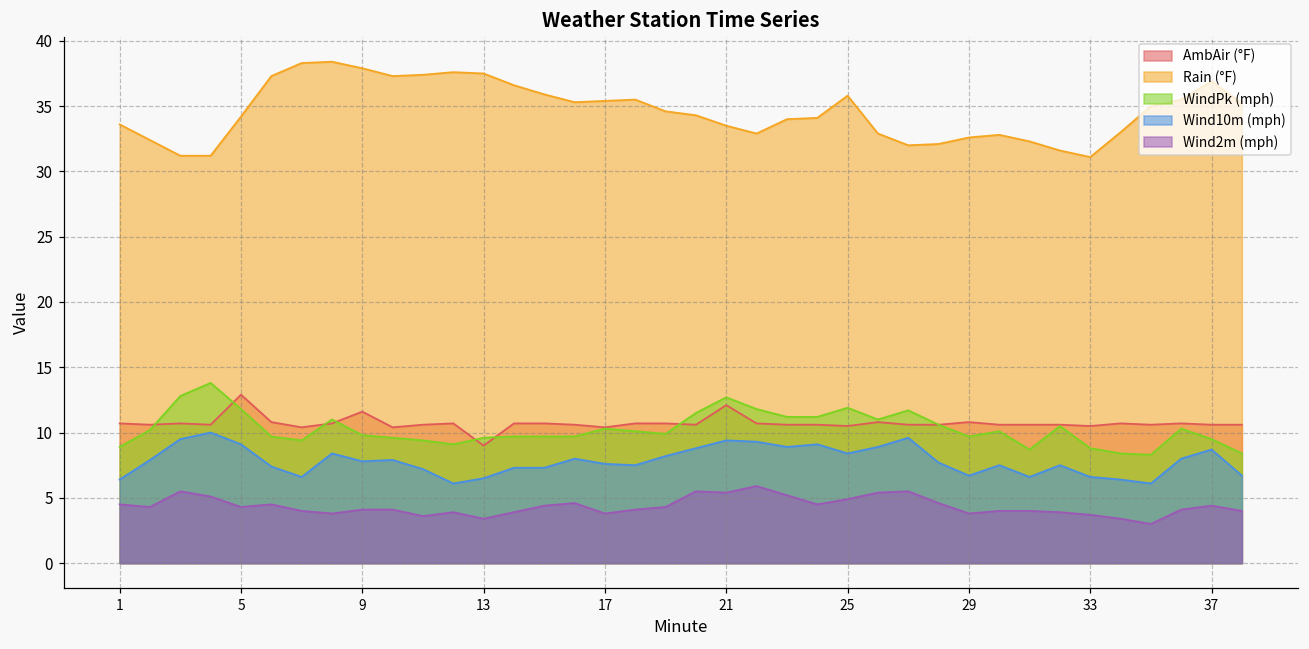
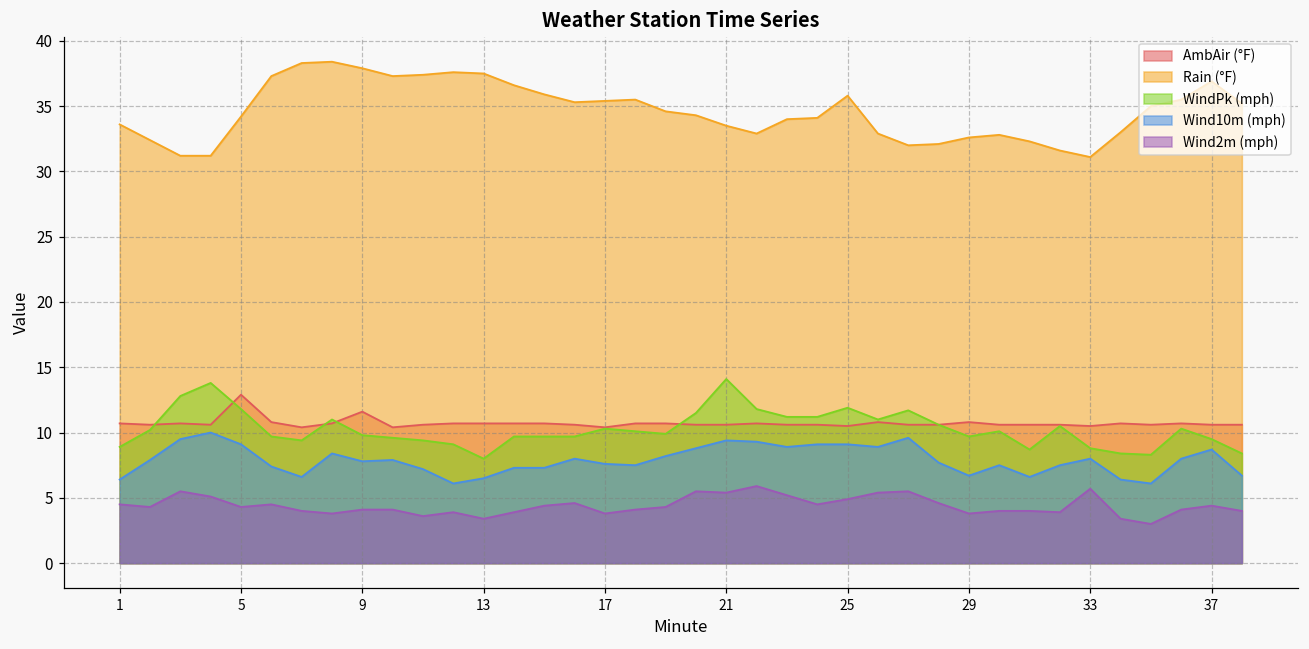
  {
    "AmbAir (°F)": {
      "1": 10.7,
      "5": 12.9,
      "9": 11.6,
-     "13": 9.0,
-     "21": 12.1,
+     "13": 10.7,
+     "21": 10.6,
      "25": 10.5,
      "29": 10.8,
      "33": 10.5,
      "37": 10.6
    },
    "Rain (°F)": {
      "1": 33.6,
      "5": 34.2,
      "9": 37.9,
      "13": 37.5,
      "17": 35.4,
      "21": 33.5,
      "25": 35.8,
      "29": 32.6,
      "33": 31.1
    },
    "WindPk (mph)": {
      "1": 8.9,
      "5": 11.8,
      "9": 9.8,
-     "13": 9.6,
-     "21": 12.7,
+     "13": 8.0,
+     "21": 14.1,
      "25": 11.9,
      "29": 9.7,
      "33": 8.8,
      "37": 9.5
    },
    "Wind10m (mph)": {
      "1": 6.4,
      "5": 9.1,
      "9": 7.8,
      "13": 6.5,
      "17": 7.6,
      "21": 9.4,
-     "25": 8.4,
+     "25": 9.1,
      "29": 6.7,
-     "33": 6.6,
+     "33": 8.0,
      "37": 8.7
    },
    "Wind2m (mph)": {
      "1": 4.5,
      "5": 4.3,
      "9": 4.1,
      "13": 3.4,
      "17": 3.8,
      "21": 5.4,
      "25": 4.9,
      "29": 3.8,
-     "33": 3.7,
+     "33": 5.7,
      "37": 4.4
    }
  }
